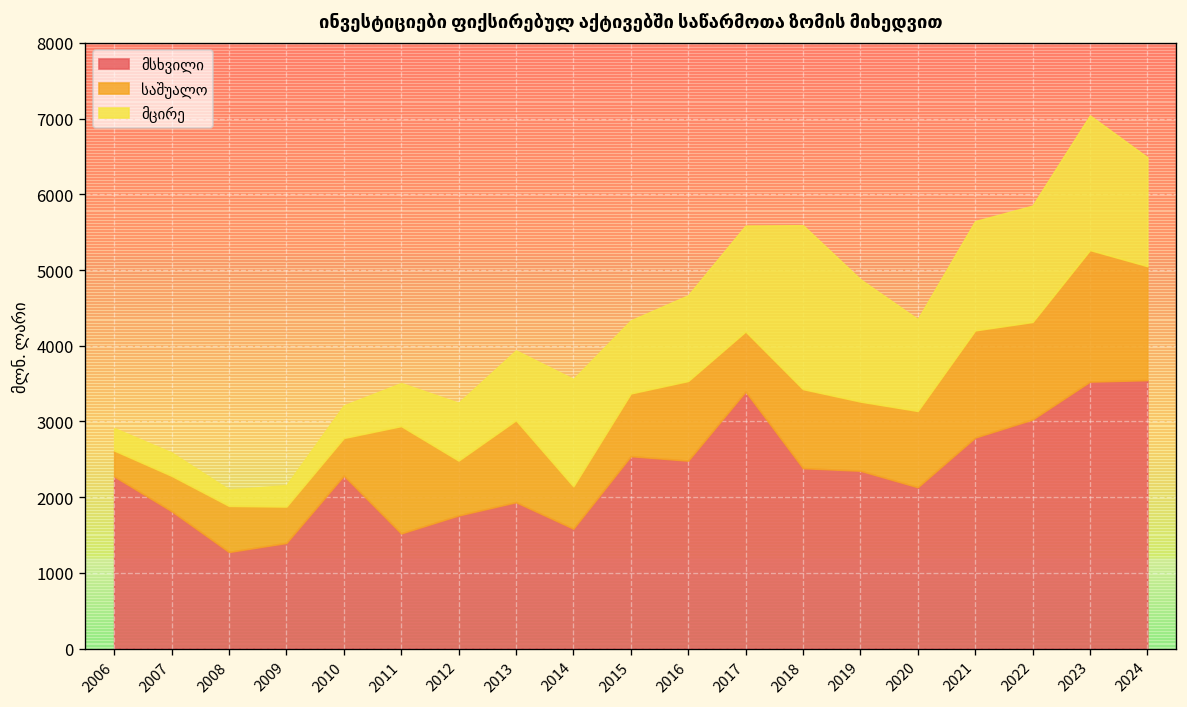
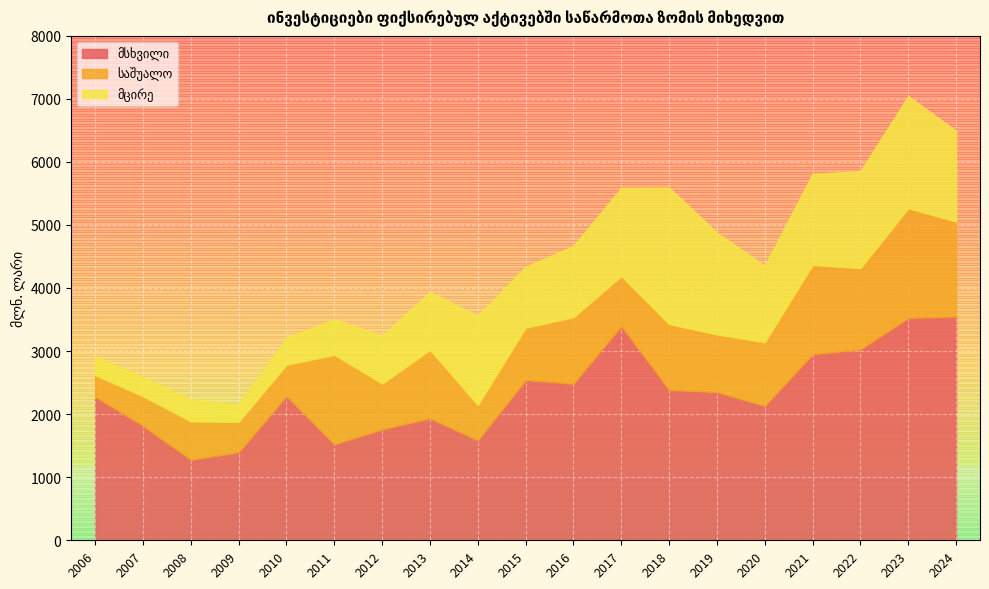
  {
    "მსხვილი": {
      "2006": 2300,
      "2007": 1800,
      "2008": 1300,
      "2009": 1400,
      "2010": 2300,
      "2011": 1500,
      "2012": 1800,
      "2013": 1900,
      "2014": 1600,
      "2015": 2500,
      "2016": 2500,
      "2017": 3400,
      "2018": 2400,
      "2019": 2300,
      "2020": 2100,
-     "2021": 2800,
+     "2021": 3000,
      "2022": 3000,
      "2023": 3500,
      "2024": 3500
    },
    "საშუალო": {
      "2006": 300,
      "2007": 500,
      "2008": 600,
      "2009": 500,
      "2010": 500,
      "2011": 1400,
      "2012": 700,
      "2013": 1100,
      "2014": 600,
      "2015": 800,
      "2016": 1100,
      "2017": 800,
      "2018": 1000,
      "2019": 900,
      "2020": 1000,
      "2021": 1400,
      "2022": 1300,
      "2023": 1700,
      "2024": 1500
    },
    "მცირე": {
      "2006": 300,
      "2007": 300,
-     "2008": 200,
+     "2008": 300,
      "2009": 300,
      "2010": 400,
      "2011": 600,
      "2012": 800,
      "2013": 900,
      "2014": 1400,
      "2015": 1000,
      "2016": 1100,
      "2017": 1400,
      "2018": 2200,
      "2019": 1600,
      "2020": 1200,
      "2021": 1400,
      "2022": 1500,
      "2023": 1800,
      "2024": 1400
    }
  }
